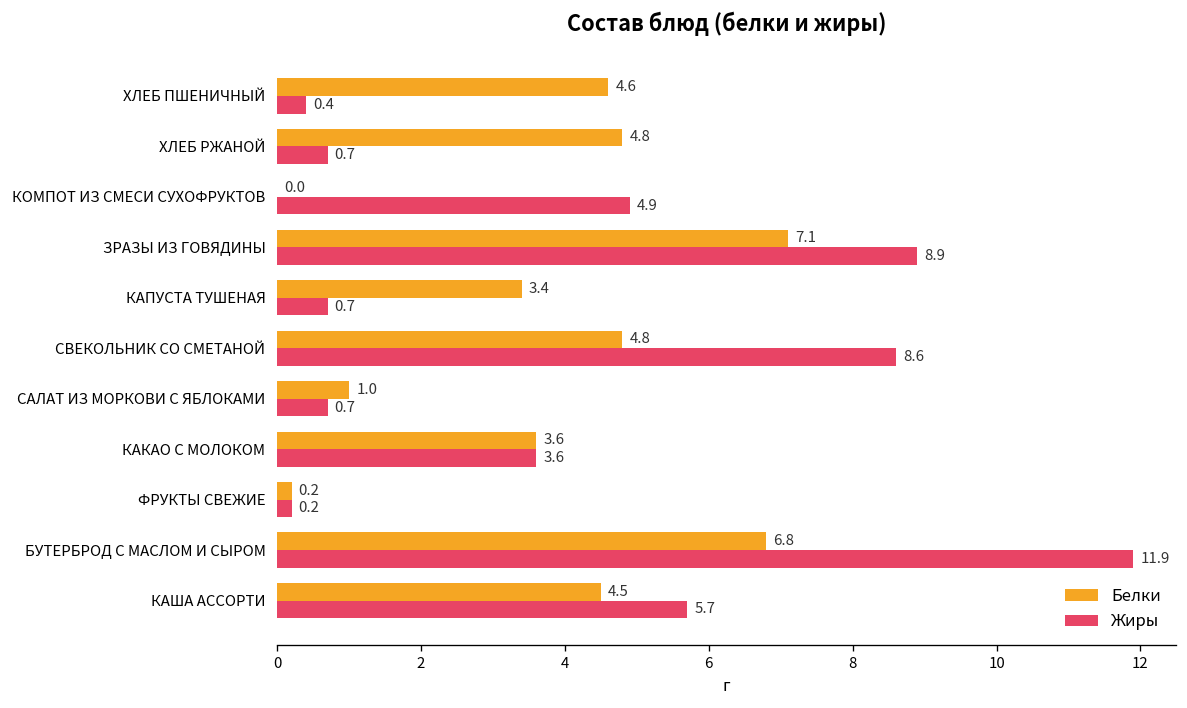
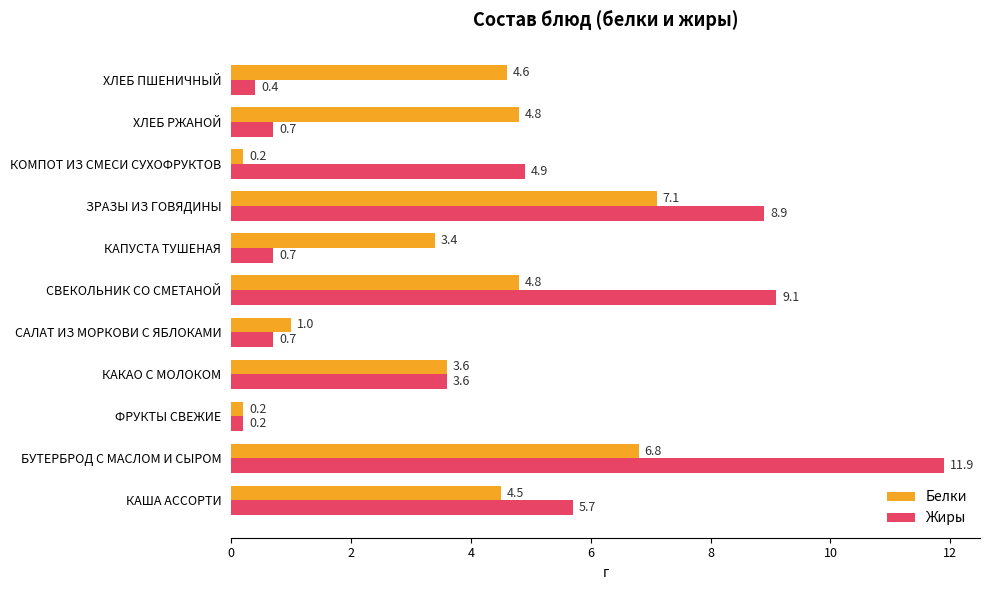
  {
    "Белки": {
      "ХЛЕБ ПШЕНИЧНЫЙ": 4.6,
      "ХЛЕБ РЖАНОЙ": 4.8,
-     "КОМПОТ ИЗ СМЕСИ СУХОФРУКТОВ": 0.0,
+     "КОМПОТ ИЗ СМЕСИ СУХОФРУКТОВ": 0.2,
      "ЗРАЗЫ ИЗ ГОВЯДИНЫ": 7.1,
      "КАПУСТА ТУШЕНАЯ": 3.4,
      "СВЕКОЛЬНИК СО СМЕТАНОЙ": 4.8,
      "САЛАТ ИЗ МОРКОВИ С ЯБЛОКАМИ": 1.0,
      "КАКАО С МОЛОКОМ": 3.6,
      "ФРУКТЫ СВЕЖИЕ": 0.2,
      "БУТЕРБРОД С МАСЛОМ И СЫРОМ": 6.8,
      "КАША АССОРТИ": 4.5
    },
    "Жиры": {
      "ХЛЕБ ПШЕНИЧНЫЙ": 0.4,
      "ХЛЕБ РЖАНОЙ": 0.7,
      "КОМПОТ ИЗ СМЕСИ СУХОФРУКТОВ": 4.9,
      "ЗРАЗЫ ИЗ ГОВЯДИНЫ": 8.9,
      "КАПУСТА ТУШЕНАЯ": 0.7,
-     "СВЕКОЛЬНИК СО СМЕТАНОЙ": 8.6,
+     "СВЕКОЛЬНИК СО СМЕТАНОЙ": 9.1,
      "САЛАТ ИЗ МОРКОВИ С ЯБЛОКАМИ": 0.7,
      "КАКАО С МОЛОКОМ": 3.6,
      "ФРУКТЫ СВЕЖИЕ": 0.2,
      "БУТЕРБРОД С МАСЛОМ И СЫРОМ": 11.9,
      "КАША АССОРТИ": 5.7
    }
  }
